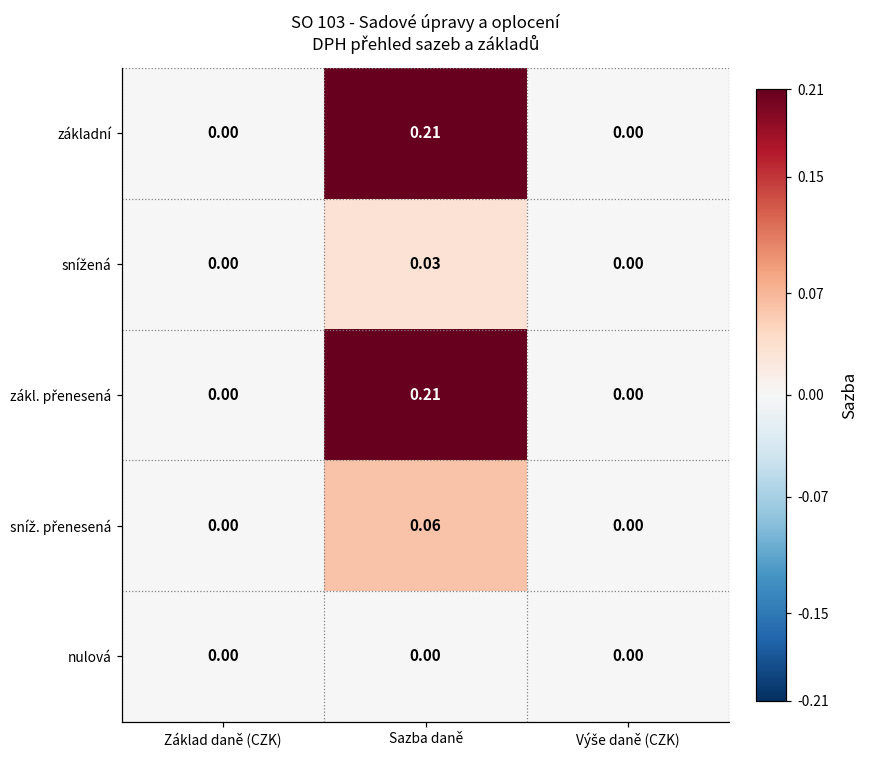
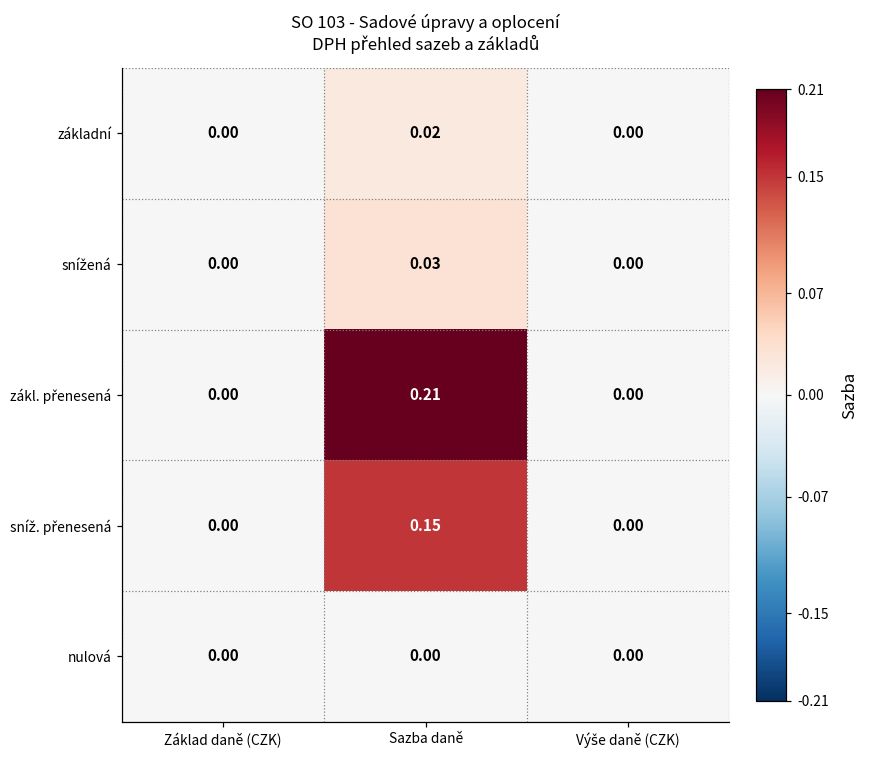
  {
    "základní": {
      "Základ daně (CZK)": 0.00,
-     "Sazba daně": 0.21,
+     "Sazba daně": 0.02,
      "Výše daně (CZK)": 0.00
    },
    "snížená": {
      "Základ daně (CZK)": 0.00,
      "Sazba daně": 0.03,
      "Výše daně (CZK)": 0.00
    },
    "zákl. přenesená": {
      "Základ daně (CZK)": 0.00,
      "Sazba daně": 0.21,
      "Výše daně (CZK)": 0.00
    },
    "sníž. přenesená": {
      "Základ daně (CZK)": 0.00,
-     "Sazba daně": 0.06,
+     "Sazba daně": 0.15,
      "Výše daně (CZK)": 0.00
    },
    "nulová": {
      "Základ daně (CZK)": 0.00,
      "Sazba daně": 0.00,
      "Výše daně (CZK)": 0.00
    }
  }
